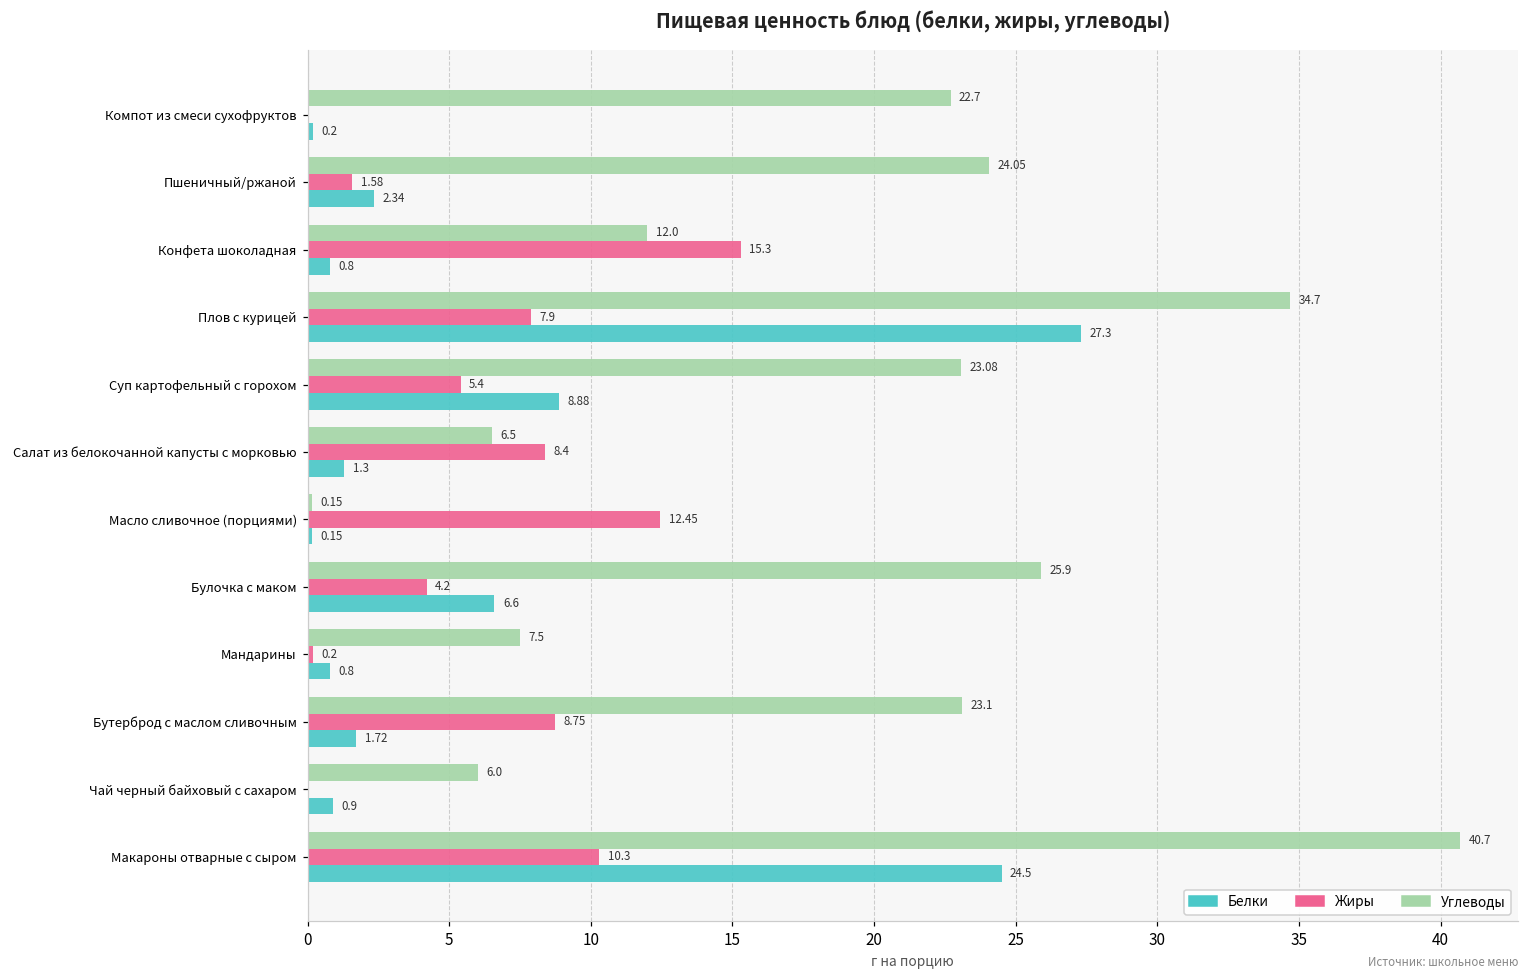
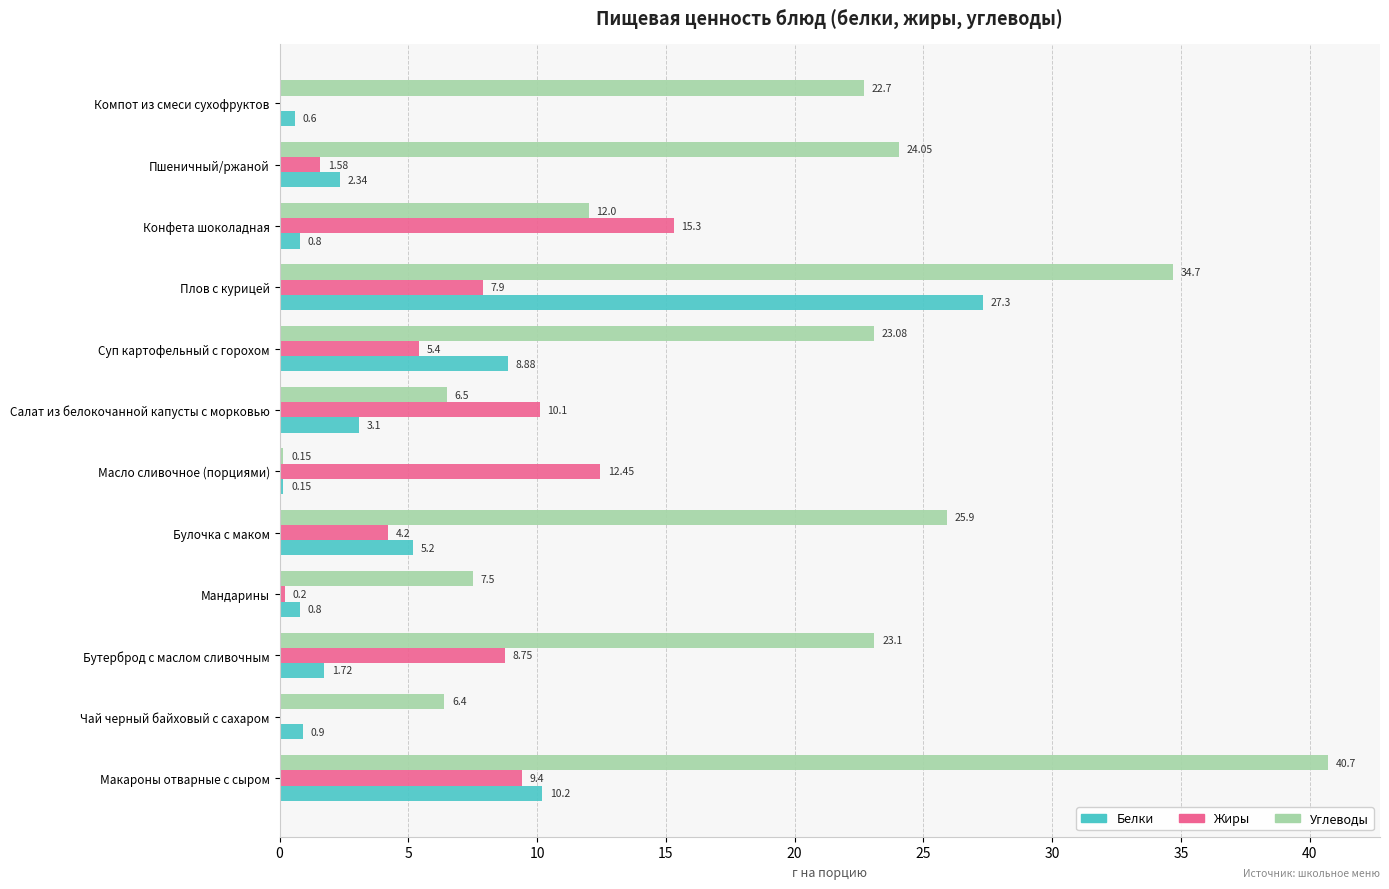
  {
    "Белки": {
-     "Компот из смеси сухофруктов": 0.2,
+     "Компот из смеси сухофруктов": 0.6,
      "Пшеничный/ржаной": 2.34,
      "Конфета шоколадная": 0.8,
      "Плов с курицей": 27.3,
      "Суп картофельный с горохом": 8.88,
-     "Салат из белокочанной капусты с морковью": 1.3,
+     "Салат из белокочанной капусты с морковью": 3.1,
      "Масло сливочное (порциями)": 0.15,
-     "Булочка с маком": 6.6,
+     "Булочка с маком": 5.2,
      "Мандарины": 0.8,
      "Бутерброд с маслом сливочным": 1.72,
      "Чай черный байховый с сахаром": 0.9,
-     "Макароны отварные с сыром": 24.5
+     "Макароны отварные с сыром": 10.2
    },
    "Жиры": {
      "Пшеничный/ржаной": 1.58,
      "Конфета шоколадная": 15.3,
      "Плов с курицей": 7.9,
      "Суп картофельный с горохом": 5.4,
-     "Салат из белокочанной капусты с морковью": 8.4,
+     "Салат из белокочанной капусты с морковью": 10.1,
      "Масло сливочное (порциями)": 12.45,
      "Булочка с маком": 4.2,
      "Мандарины": 0.2,
      "Бутерброд с маслом сливочным": 8.75,
-     "Макароны отварные с сыром": 10.3
+     "Макароны отварные с сыром": 9.4
    },
    "Углеводы": {
      "Компот из смеси сухофруктов": 22.7,
      "Пшеничный/ржаной": 24.05,
      "Конфета шоколадная": 12.0,
      "Плов с курицей": 34.7,
      "Суп картофельный с горохом": 23.08,
      "Салат из белокочанной капусты с морковью": 6.5,
      "Масло сливочное (порциями)": 0.15,
      "Булочка с маком": 25.9,
      "Мандарины": 7.5,
      "Бутерброд с маслом сливочным": 23.1,
-     "Чай черный байховый с сахаром": 6.0,
+     "Чай черный байховый с сахаром": 6.4,
      "Макароны отварные с сыром": 40.7
    }
  }
